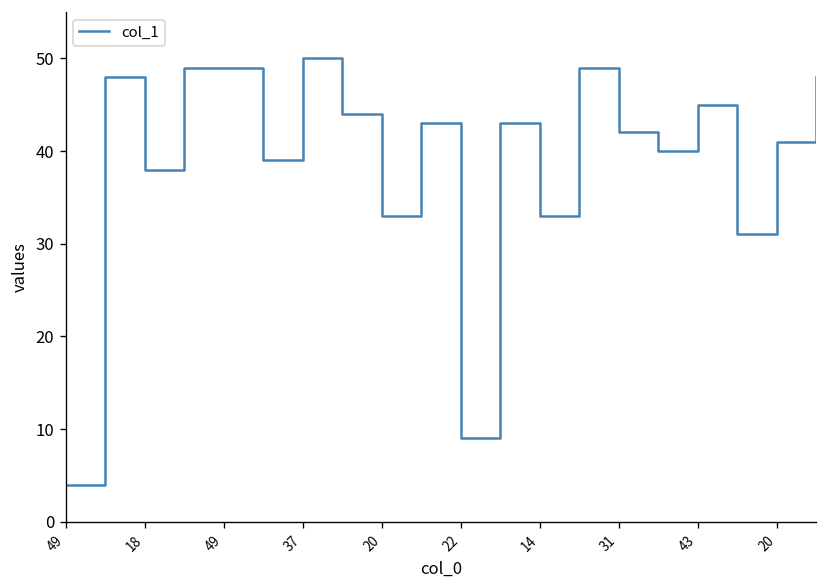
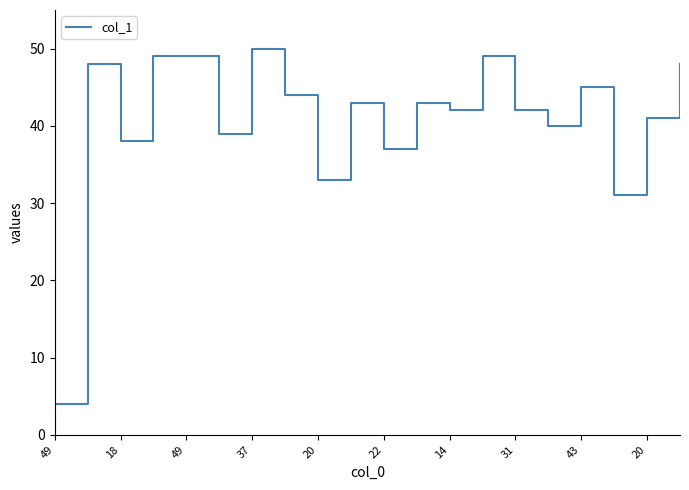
  {
    "18": 38,
    "37": 50,
-   "22": 9,
-   "14": 33,
+   "22": 37,
+   "14": 42,
    "31": 42,
    "43": 45
  }
